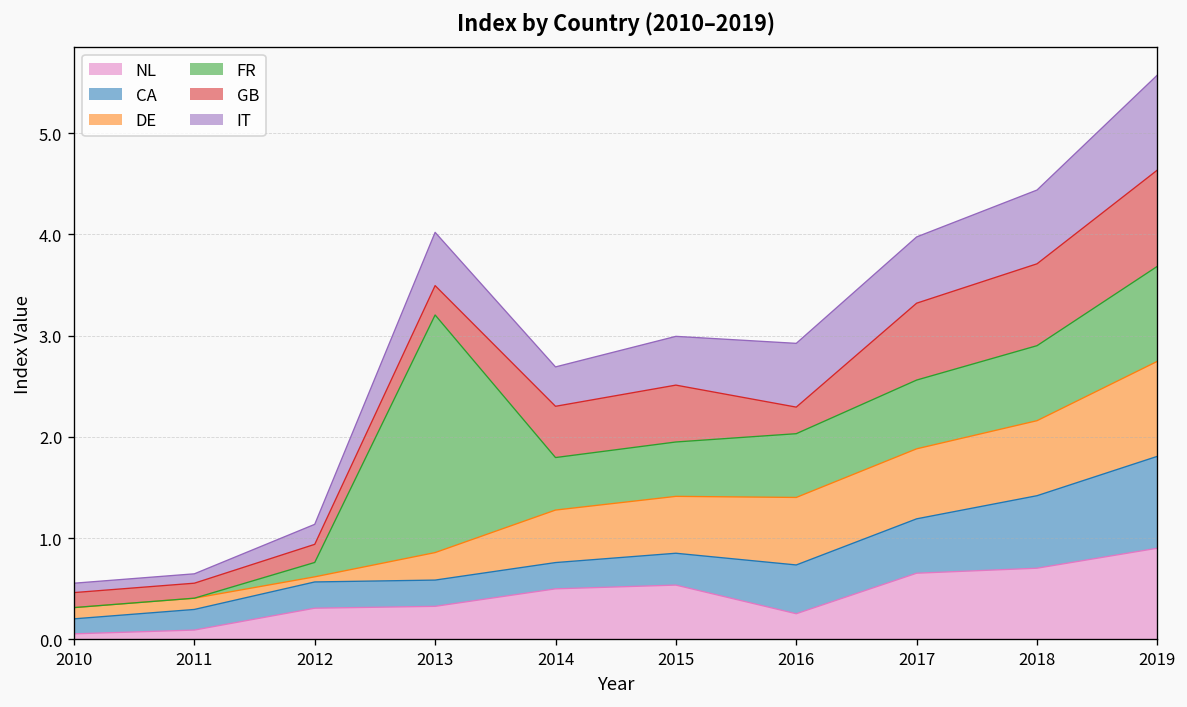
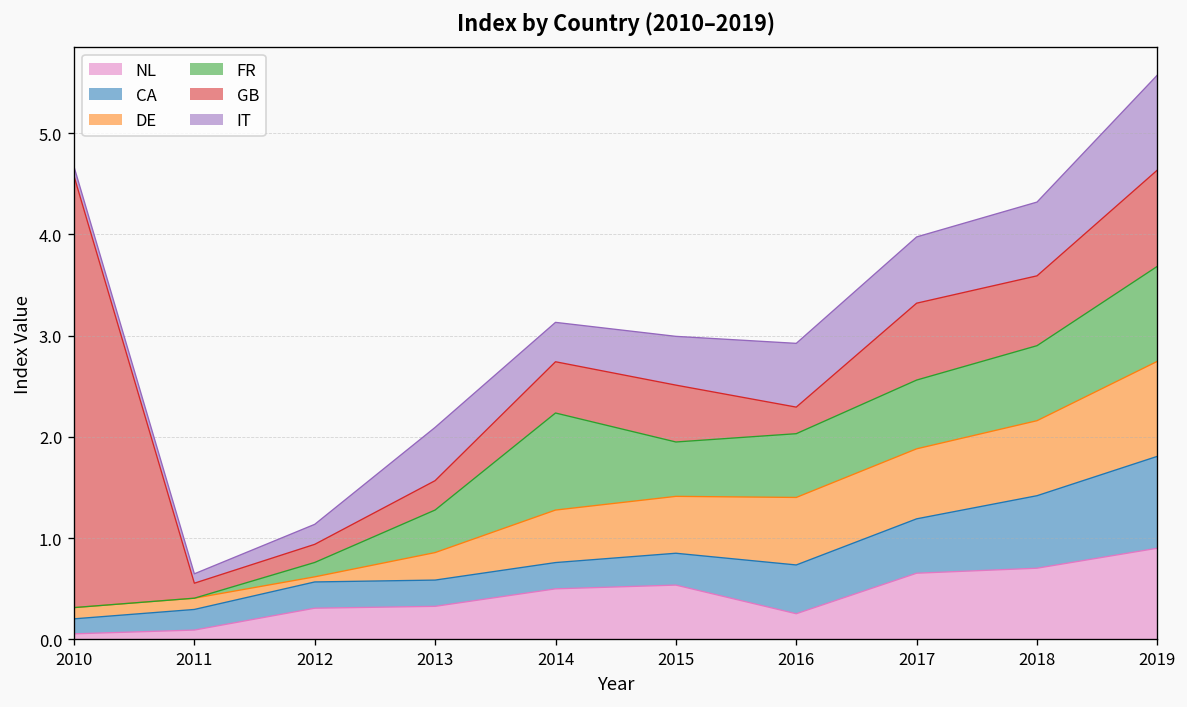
  {
    "NL": {
      "2010": 0.1,
      "2011": 0.1,
      "2012": 0.3,
      "2013": 0.3,
      "2014": 0.5,
      "2015": 0.5,
      "2016": 0.3,
      "2017": 0.7,
      "2018": 0.7,
      "2019": 0.9
    },
    "CA": {
      "2010": 0.1,
      "2011": 0.2,
      "2012": 0.3,
      "2013": 0.3,
      "2014": 0.3,
      "2015": 0.3,
      "2016": 0.5,
      "2017": 0.5,
      "2018": 0.7,
      "2019": 0.9
    },
    "DE": {
      "2012": 0.1,
      "2013": 0.3,
      "2014": 0.5,
      "2015": 0.6,
      "2016": 0.7,
      "2017": 0.7,
      "2018": 0.7,
      "2019": 0.9
    },
    "FR": {
      "2012": 0.1,
-     "2013": 2.3,
-     "2014": 0.5,
+     "2013": 0.4,
+     "2014": 1.0,
      "2015": 0.5,
      "2016": 0.6,
      "2017": 0.7,
      "2018": 0.7,
      "2019": 0.9
    },
    "GB": {
-     "2010": 0.1,
+     "2010": 4.3,
      "2011": 0.1,
      "2012": 0.2,
      "2013": 0.3,
      "2014": 0.5,
      "2015": 0.6,
      "2016": 0.3,
      "2017": 0.8,
-     "2018": 0.8,
+     "2018": 0.7,
      "2019": 1.0
    },
    "IT": {
      "2010": 0.1,
      "2011": 0.1,
      "2012": 0.2,
      "2013": 0.5,
      "2014": 0.4,
      "2015": 0.5,
      "2016": 0.6,
      "2017": 0.7,
      "2018": 0.7,
      "2019": 0.9
    }
  }
